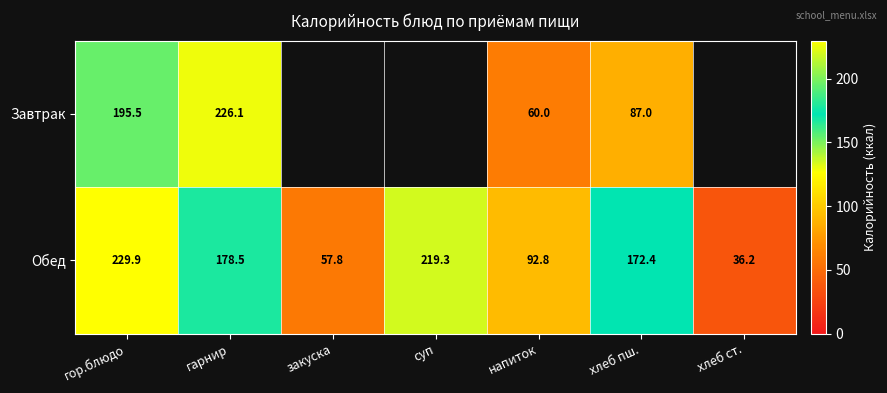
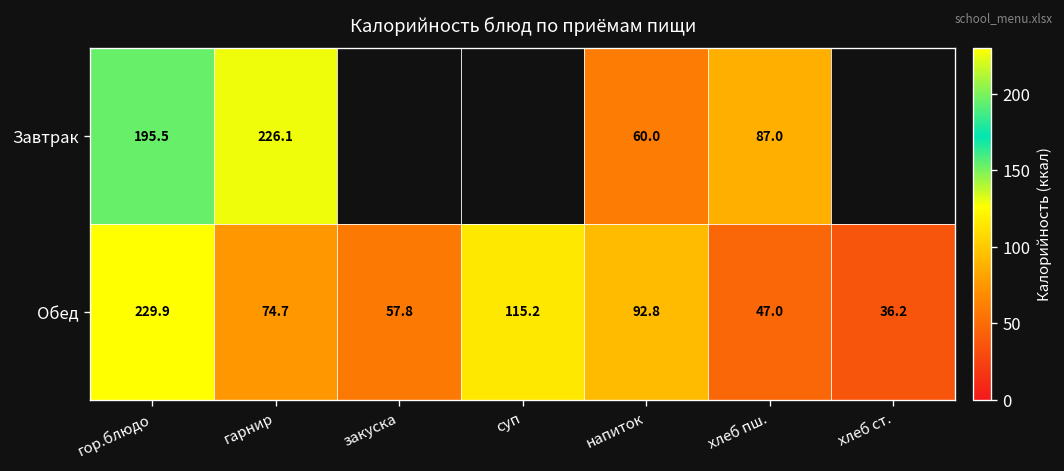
  {
    "Завтрак": {
      "гор.блюдо": 195.5,
      "гарнир": 226.1,
      "напиток": 60.0,
      "хлеб пш.": 87.0
    },
    "Обед": {
      "гор.блюдо": 229.9,
-     "гарнир": 178.5,
+     "гарнир": 74.7,
      "закуска": 57.8,
-     "суп": 219.3,
+     "суп": 115.2,
      "напиток": 92.8,
-     "хлеб пш.": 172.4,
+     "хлеб пш.": 47.0,
      "хлеб ст.": 36.2
    }
  }
